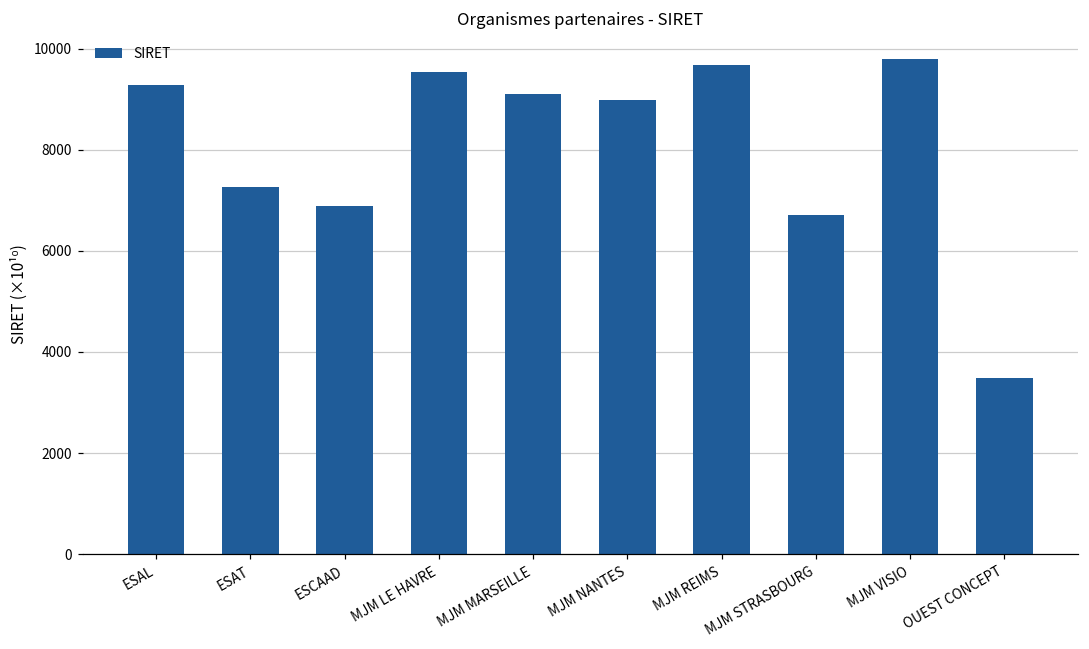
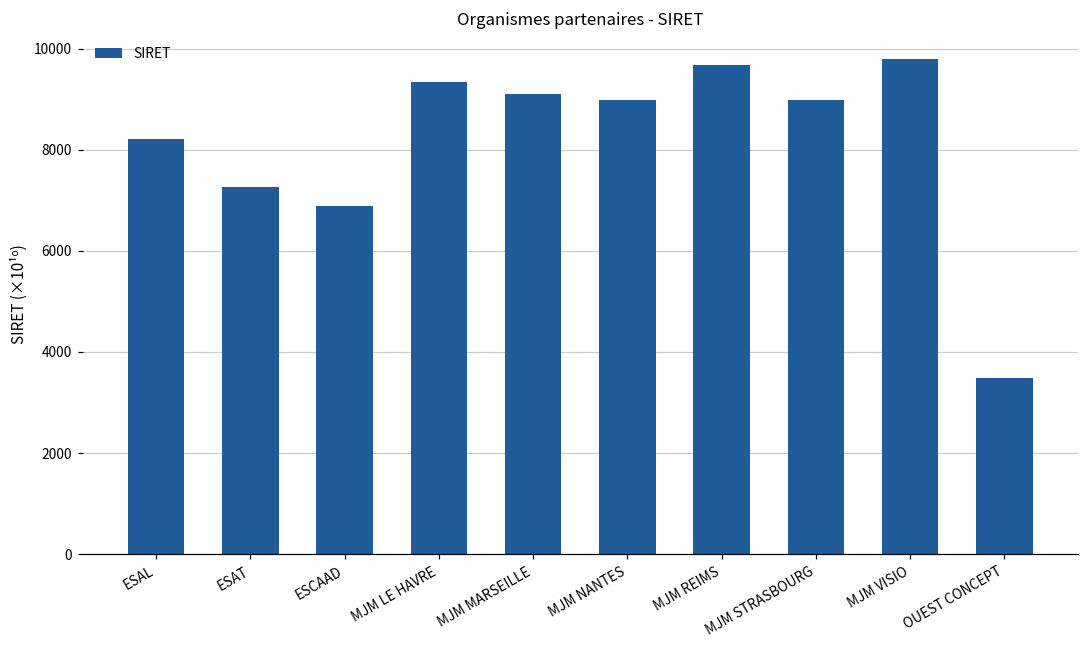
  {
-   "ESAL": 9300,
+   "ESAL": 8200,
    "ESAT": 7300,
    "ESCAAD": 6900,
-   "MJM LE HAVRE": 9500,
+   "MJM LE HAVRE": 9300,
    "MJM MARSEILLE": 9100,
    "MJM NANTES": 9000,
    "MJM REIMS": 9700,
-   "MJM STRASBOURG": 6700,
+   "MJM STRASBOURG": 9000,
    "MJM VISIO": 9800,
    "OUEST CONCEPT": 3500
  }
